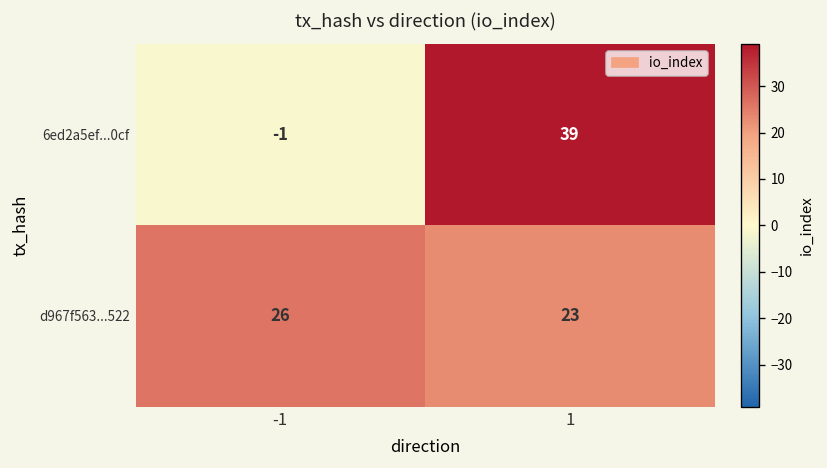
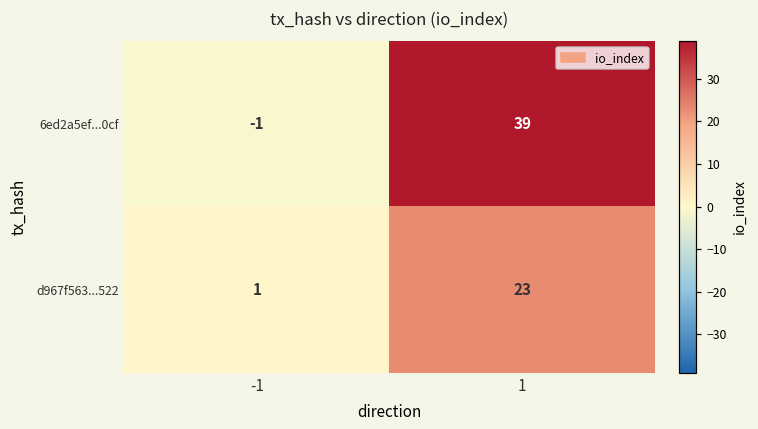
  {
    "6ed2a5ef...0cf": {
      "-1": -1,
      "1": 39
    },
    "d967f563...522": {
-     "-1": 26,
+     "-1": 1,
      "1": 23
    }
  }
